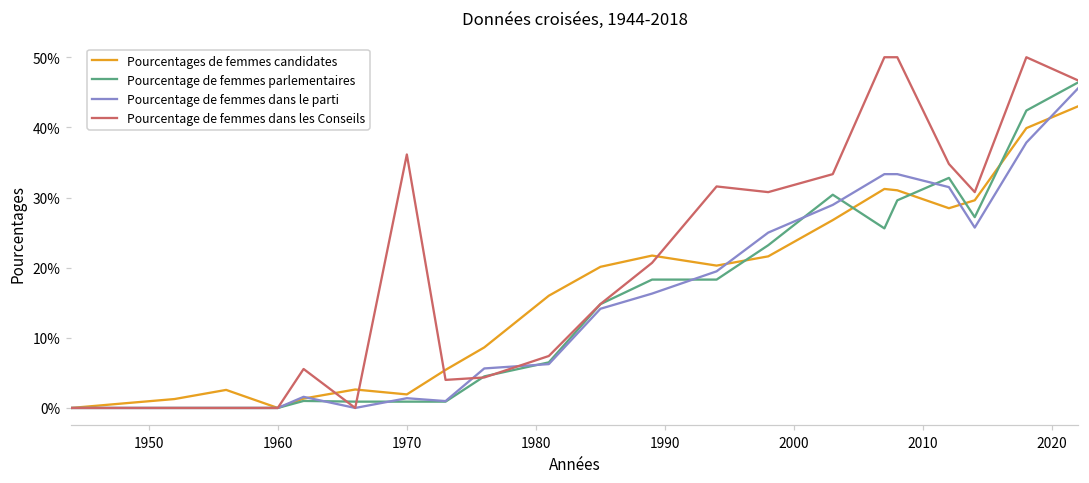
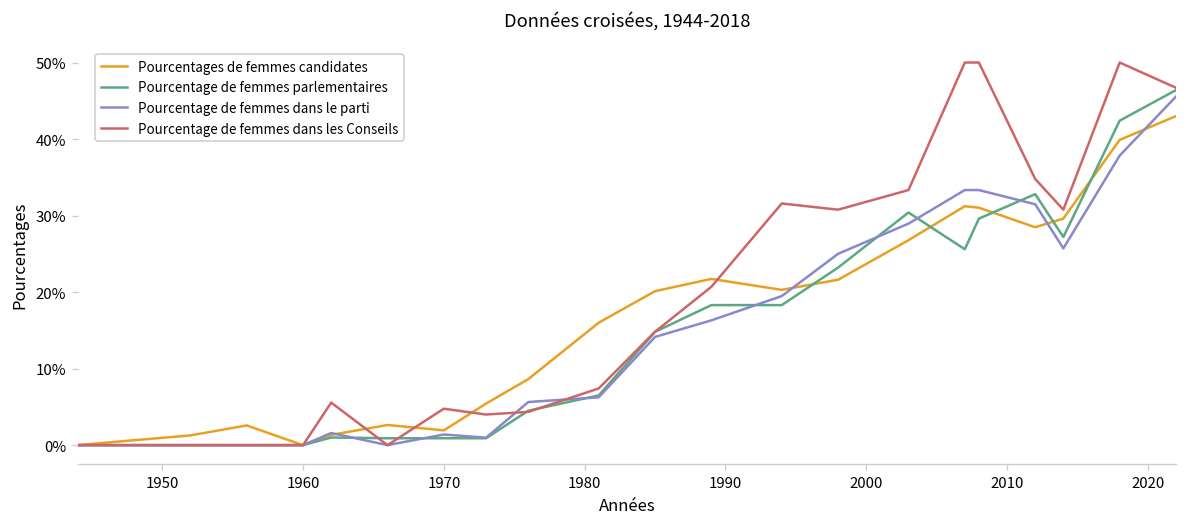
  {
    "Pourcentages de femmes candidates": {
      "1970": "2%"
    },
    "Pourcentage de femmes parlementaires": {
      "1970": "1%"
    },
    "Pourcentage de femmes dans le parti": {
      "1970": "1%"
    },
    "Pourcentage de femmes dans les Conseils": {
-     "1970": "36%"
+     "1970": "5%"
    }
  }
